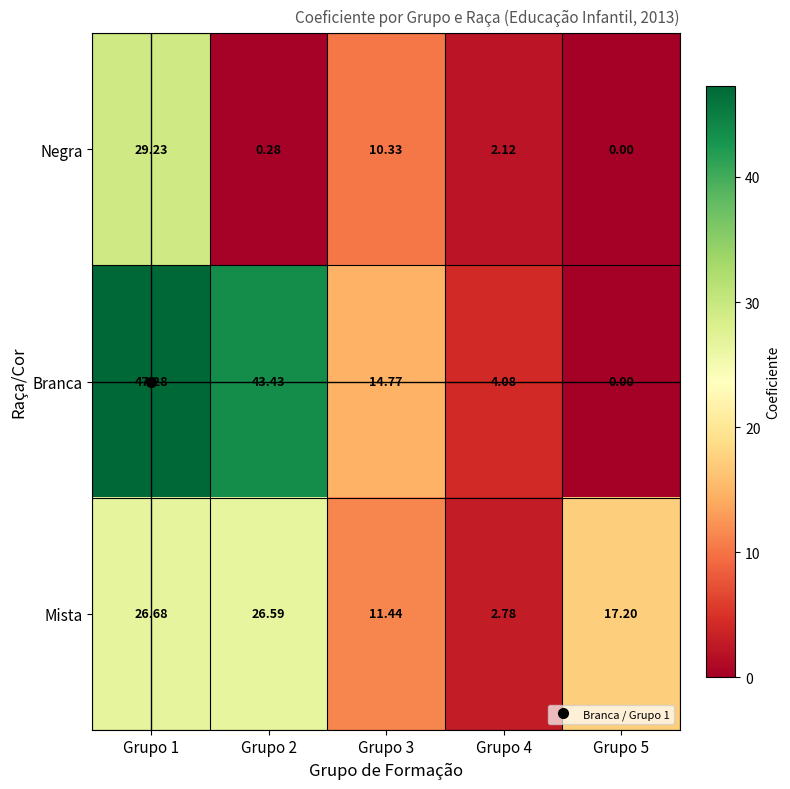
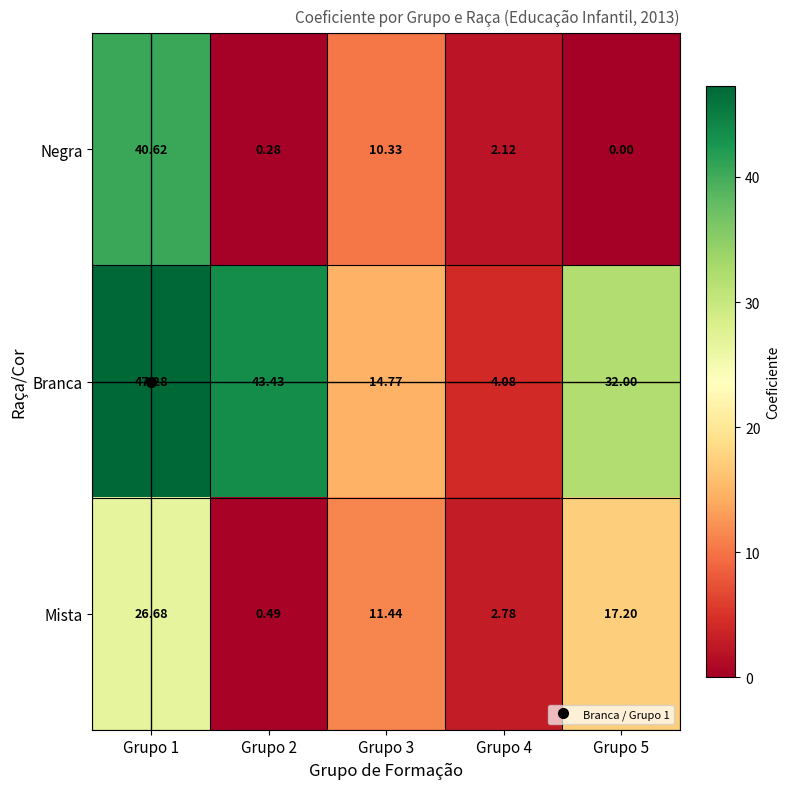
  {
    "Negra": {
-     "Grupo 1": 29.23,
+     "Grupo 1": 40.62,
      "Grupo 2": 0.28,
      "Grupo 3": 10.33,
      "Grupo 4": 2.12,
      "Grupo 5": 0.00
    },
    "Branca": {
      "Grupo 2": 43.43,
      "Grupo 3": 14.77,
      "Grupo 4": 4.08,
-     "Grupo 5": 0.00
+     "Grupo 5": 32.00
    },
    "Mista": {
      "Grupo 1": 26.68,
-     "Grupo 2": 26.59,
+     "Grupo 2": 0.49,
      "Grupo 3": 11.44,
      "Grupo 4": 2.78,
      "Grupo 5": 17.20
    }
  }
